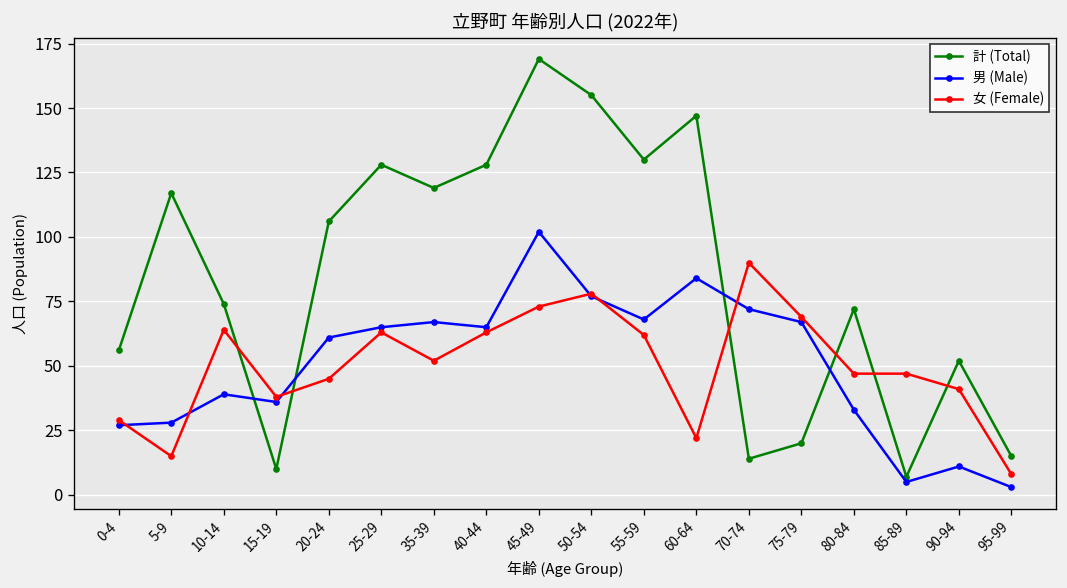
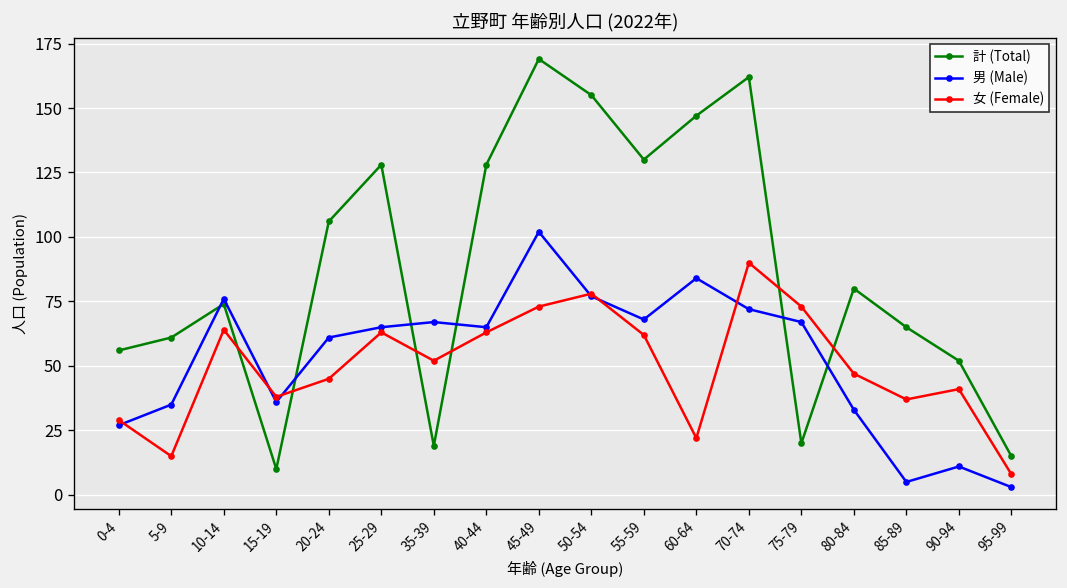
  {
    "計 (Total)": {
      "0-4": 56,
-     "5-9": 117,
+     "5-9": 61,
      "10-14": 74,
      "15-19": 10,
      "20-24": 106,
      "25-29": 128,
-     "35-39": 119,
+     "35-39": 19,
      "40-44": 128,
      "45-49": 169,
      "50-54": 155,
      "55-59": 130,
      "60-64": 147,
-     "70-74": 14,
+     "70-74": 162,
      "75-79": 20,
-     "80-84": 72,
-     "85-89": 7,
+     "80-84": 80,
+     "85-89": 65,
      "90-94": 52,
      "95-99": 15
    },
    "男 (Male)": {
      "0-4": 27,
-     "5-9": 28,
-     "10-14": 39,
+     "5-9": 35,
+     "10-14": 76,
      "15-19": 36,
      "20-24": 61,
      "25-29": 65,
      "35-39": 67,
      "40-44": 65,
      "45-49": 102,
      "55-59": 68,
      "60-64": 84,
      "70-74": 72,
      "75-79": 67,
      "80-84": 33,
      "85-89": 5,
      "90-94": 11,
      "95-99": 3
    },
    "女 (Female)": {
      "0-4": 29,
      "5-9": 15,
      "10-14": 64,
      "15-19": 38,
      "20-24": 45,
      "25-29": 63,
      "35-39": 52,
      "40-44": 63,
      "45-49": 73,
      "55-59": 62,
      "60-64": 22,
      "70-74": 90,
-     "75-79": 69,
+     "75-79": 73,
      "80-84": 47,
-     "85-89": 47,
+     "85-89": 37,
      "90-94": 41,
      "95-99": 8
    }
  }
